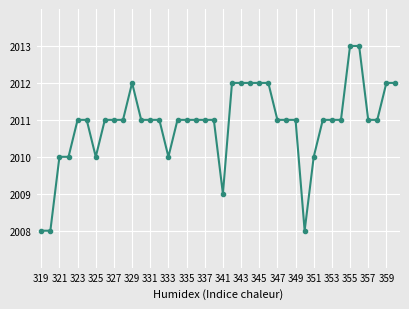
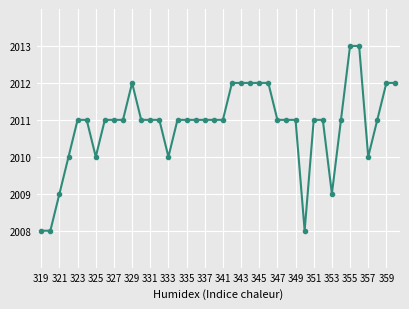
  {
    "319": 2008,
-   "321": 2010,
+   "321": 2009,
    "323": 2011,
    "325": 2010,
    "327": 2011,
    "329": 2012,
    "331": 2011,
    "333": 2010,
    "335": 2011,
    "337": 2011,
-   "341": 2009,
+   "341": 2011,
    "343": 2012,
    "345": 2012,
    "347": 2011,
    "349": 2011,
-   "351": 2010,
-   "353": 2011,
+   "351": 2011,
+   "353": 2009,
    "355": 2013,
-   "357": 2011,
+   "357": 2010,
    "359": 2012
  }
